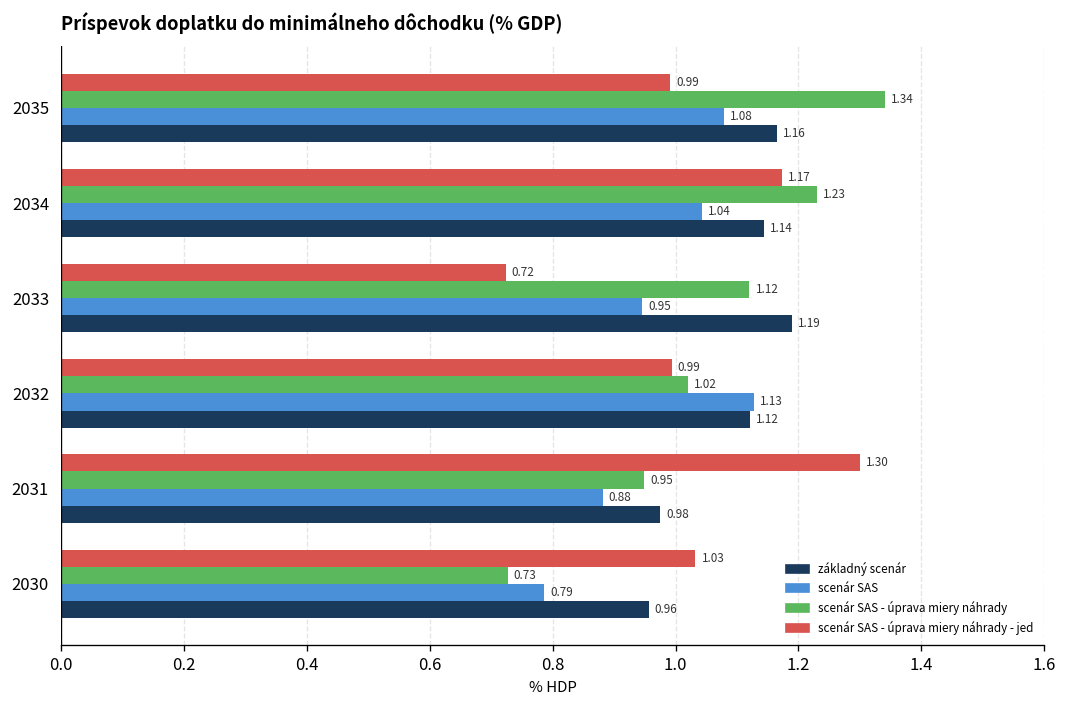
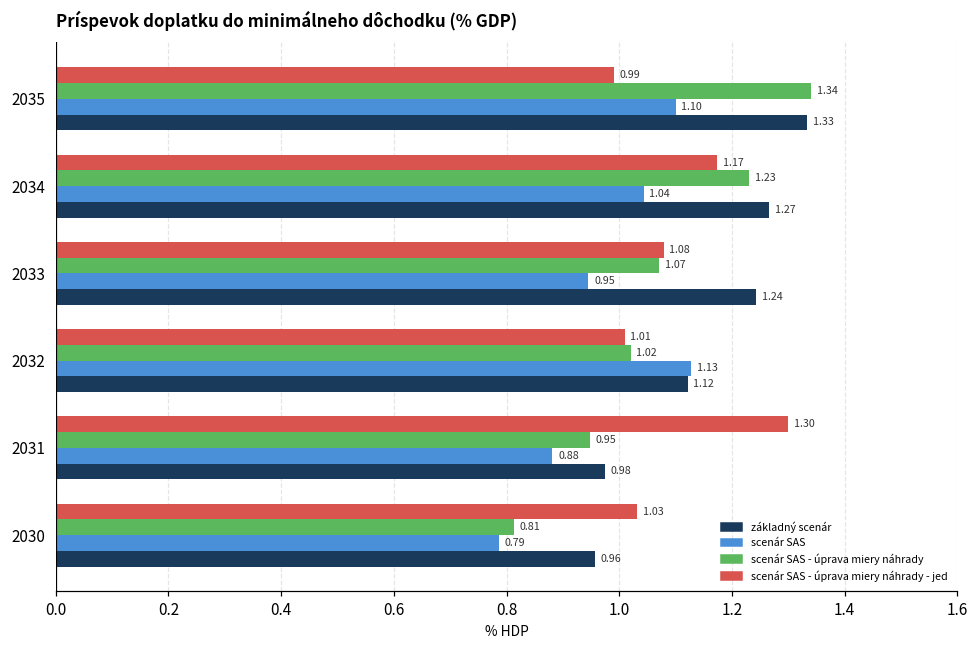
  {
    "základný scenár": {
-     "2035": 1.16,
-     "2034": 1.14,
-     "2033": 1.19,
+     "2035": 1.33,
+     "2034": 1.27,
+     "2033": 1.24,
      "2032": 1.12,
      "2031": 0.98,
      "2030": 0.96
    },
    "scenár SAS": {
-     "2035": 1.08,
+     "2035": 1.10,
      "2034": 1.04,
      "2033": 0.95,
      "2032": 1.13,
      "2031": 0.88,
      "2030": 0.79
    },
    "scenár SAS - úprava miery náhrady": {
      "2035": 1.34,
      "2034": 1.23,
-     "2033": 1.12,
+     "2033": 1.07,
      "2032": 1.02,
      "2031": 0.95,
-     "2030": 0.73
+     "2030": 0.81
    },
    "scenár SAS - úprava miery náhrady - jed": {
      "2035": 0.99,
      "2034": 1.17,
-     "2033": 0.72,
-     "2032": 0.99,
+     "2033": 1.08,
+     "2032": 1.01,
      "2031": 1.30,
      "2030": 1.03
    }
  }
